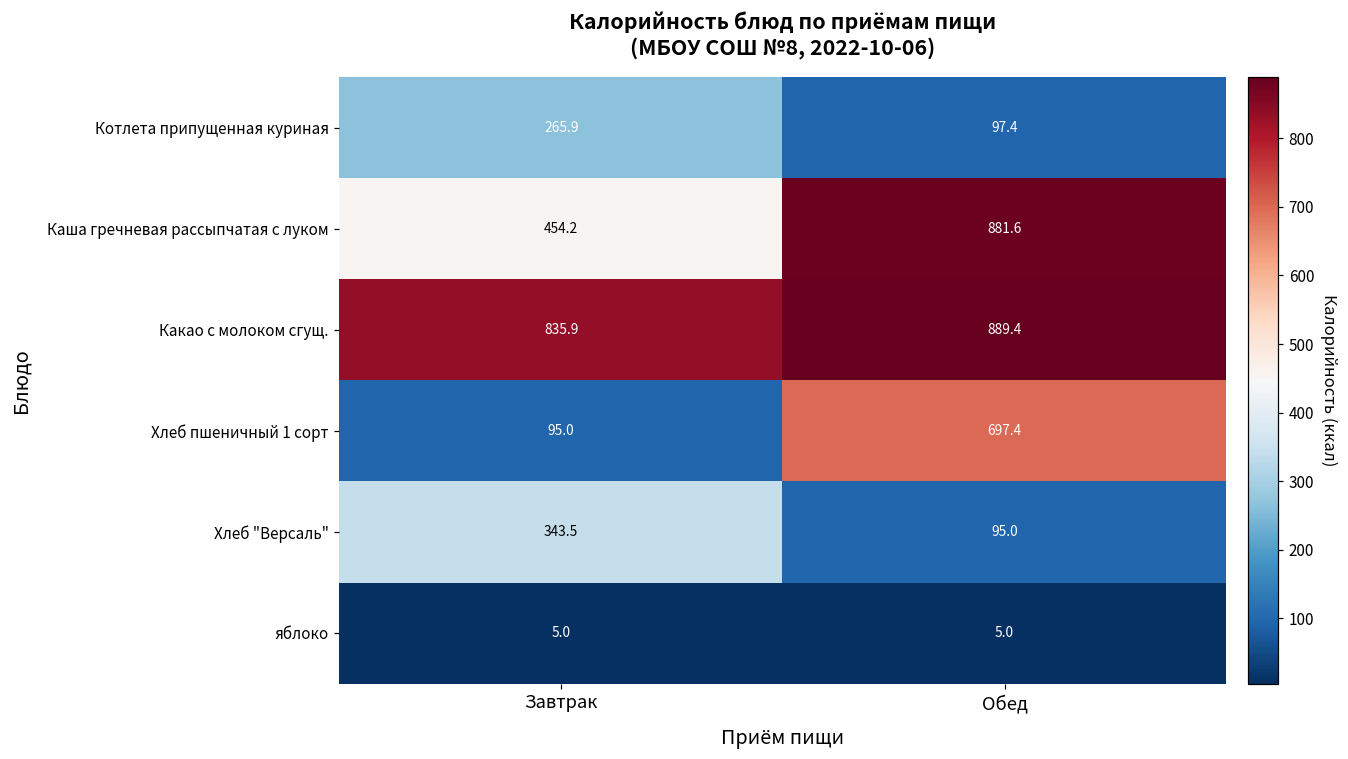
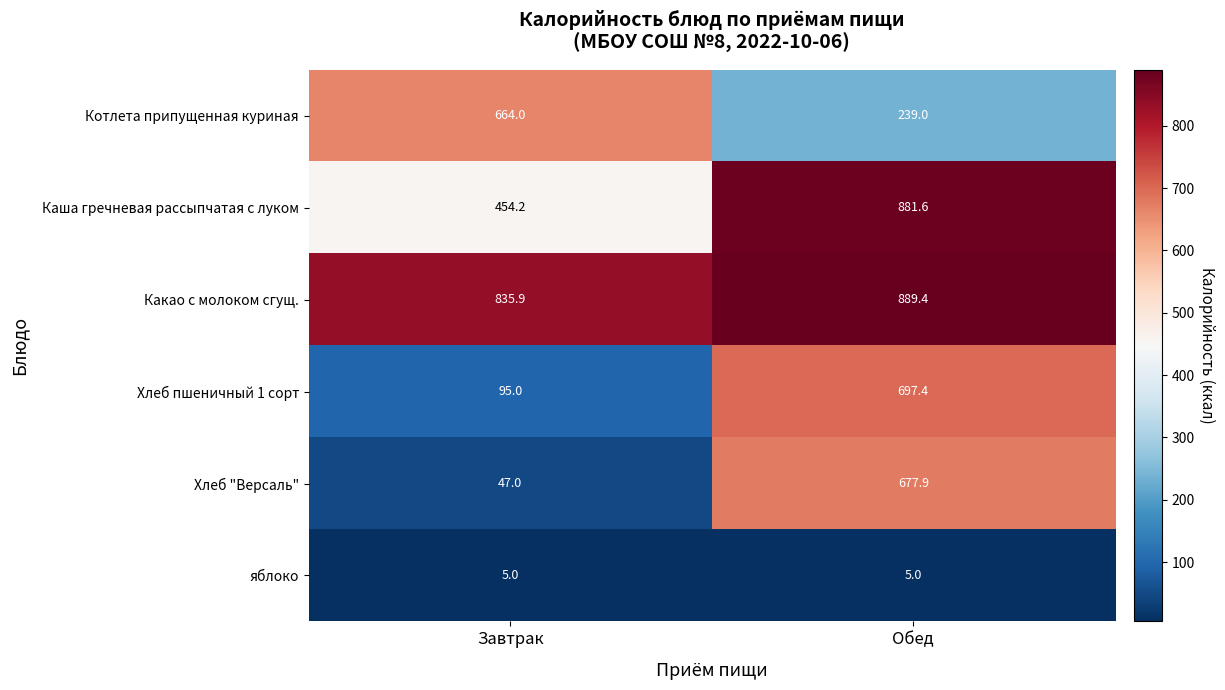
  {
    "Котлета припущенная куриная": {
-     "Завтрак": 265.9,
-     "Обед": 97.4
+     "Завтрак": 664.0,
+     "Обед": 239.0
    },
    "Каша гречневая рассыпчатая с луком": {
      "Завтрак": 454.2,
      "Обед": 881.6
    },
    "Какао с молоком сгущ.": {
      "Завтрак": 835.9,
      "Обед": 889.4
    },
    "Хлеб пшеничный 1 сорт": {
      "Завтрак": 95.0,
      "Обед": 697.4
    },
    "Хлеб \"Версаль\"": {
-     "Завтрак": 343.5,
-     "Обед": 95.0
+     "Завтрак": 47.0,
+     "Обед": 677.9
    },
    "яблоко": {
      "Завтрак": 5.0,
      "Обед": 5.0
    }
  }
